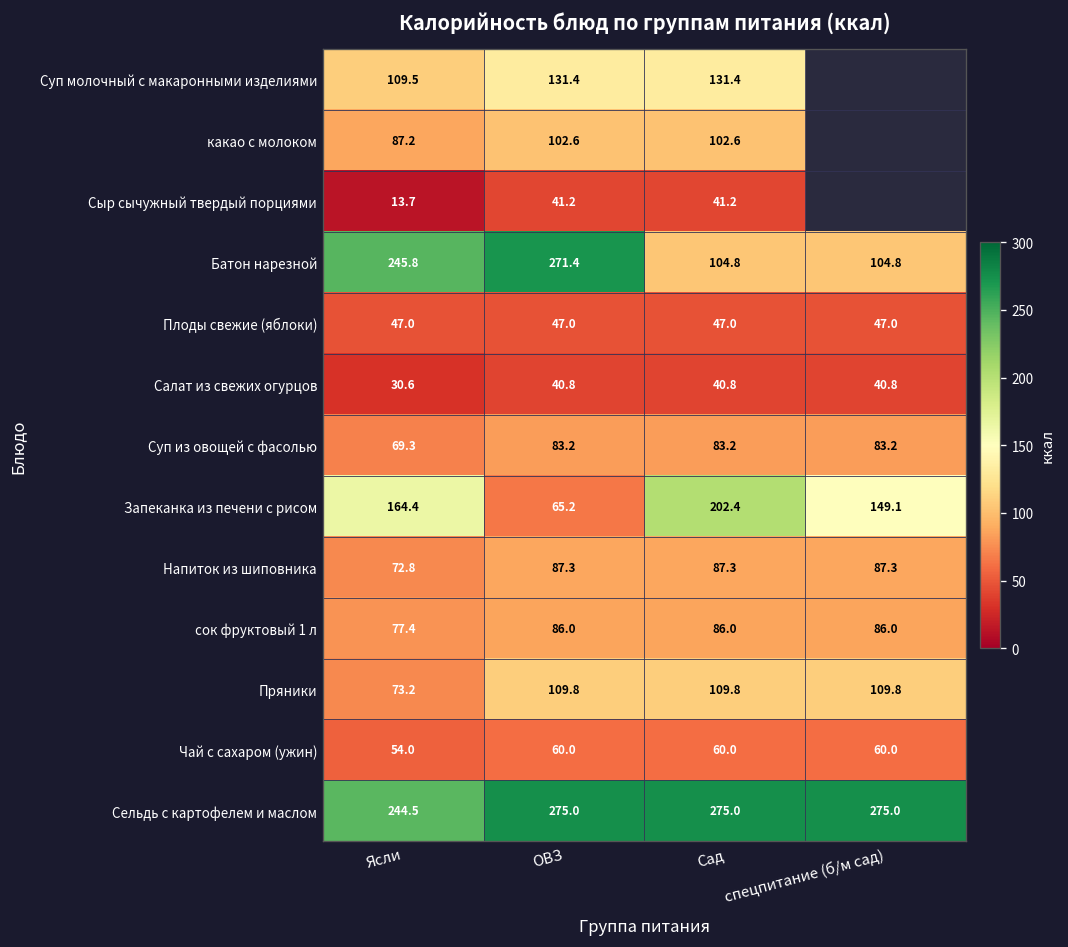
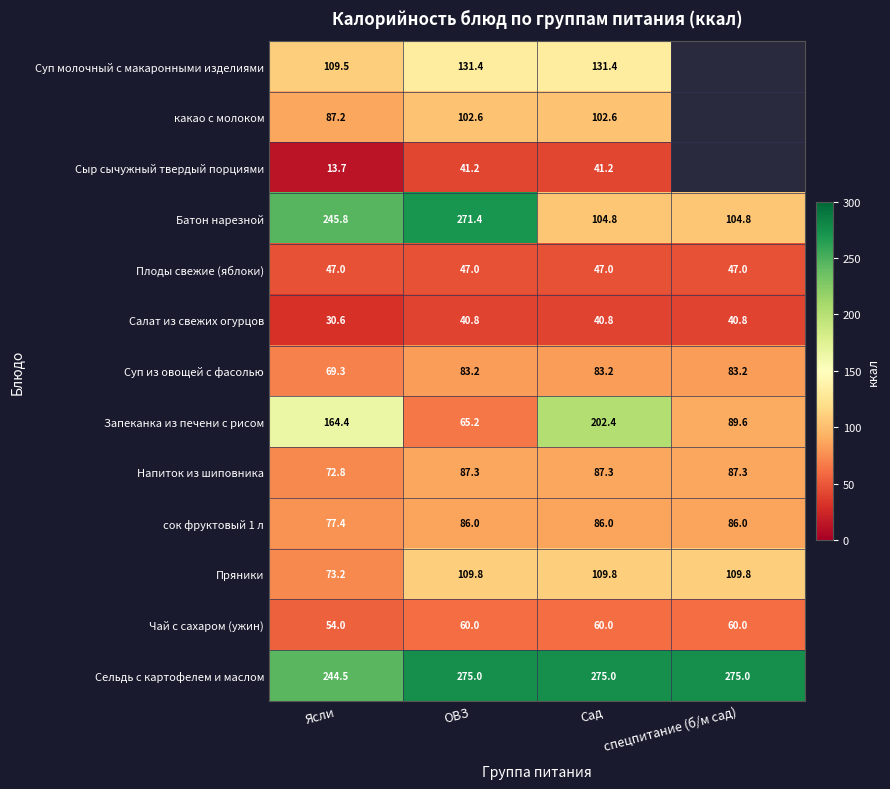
  {
    "Суп молочный с макаронными изделиями": {
      "Ясли": 109.5,
      "ОВЗ": 131.4,
      "Сад": 131.4
    },
    "какао с молоком": {
      "Ясли": 87.2,
      "ОВЗ": 102.6,
      "Сад": 102.6
    },
    "Сыр сычужный твердый порциями": {
      "Ясли": 13.7,
      "ОВЗ": 41.2,
      "Сад": 41.2
    },
    "Батон нарезной": {
      "Ясли": 245.8,
      "ОВЗ": 271.4,
      "Сад": 104.8,
      "спецпитание (б/м сад)": 104.8
    },
    "Плоды свежие (яблоки)": {
      "Ясли": 47.0,
      "ОВЗ": 47.0,
      "Сад": 47.0,
      "спецпитание (б/м сад)": 47.0
    },
    "Салат из свежих огурцов": {
      "Ясли": 30.6,
      "ОВЗ": 40.8,
      "Сад": 40.8,
      "спецпитание (б/м сад)": 40.8
    },
    "Суп из овощей с фасолью": {
      "Ясли": 69.3,
      "ОВЗ": 83.2,
      "Сад": 83.2,
      "спецпитание (б/м сад)": 83.2
    },
    "Запеканка из печени с рисом": {
      "Ясли": 164.4,
      "ОВЗ": 65.2,
      "Сад": 202.4,
-     "спецпитание (б/м сад)": 149.1
+     "спецпитание (б/м сад)": 89.6
    },
    "Напиток из шиповника": {
      "Ясли": 72.8,
      "ОВЗ": 87.3,
      "Сад": 87.3,
      "спецпитание (б/м сад)": 87.3
    },
    "сок фруктовый 1 л": {
      "Ясли": 77.4,
      "ОВЗ": 86.0,
      "Сад": 86.0,
      "спецпитание (б/м сад)": 86.0
    },
    "Пряники": {
      "Ясли": 73.2,
      "ОВЗ": 109.8,
      "Сад": 109.8,
      "спецпитание (б/м сад)": 109.8
    },
    "Чай с сахаром (ужин)": {
      "Ясли": 54.0,
      "ОВЗ": 60.0,
      "Сад": 60.0,
      "спецпитание (б/м сад)": 60.0
    },
    "Сельдь с картофелем и маслом": {
      "Ясли": 244.5,
      "ОВЗ": 275.0,
      "Сад": 275.0,
      "спецпитание (б/м сад)": 275.0
    }
  }
